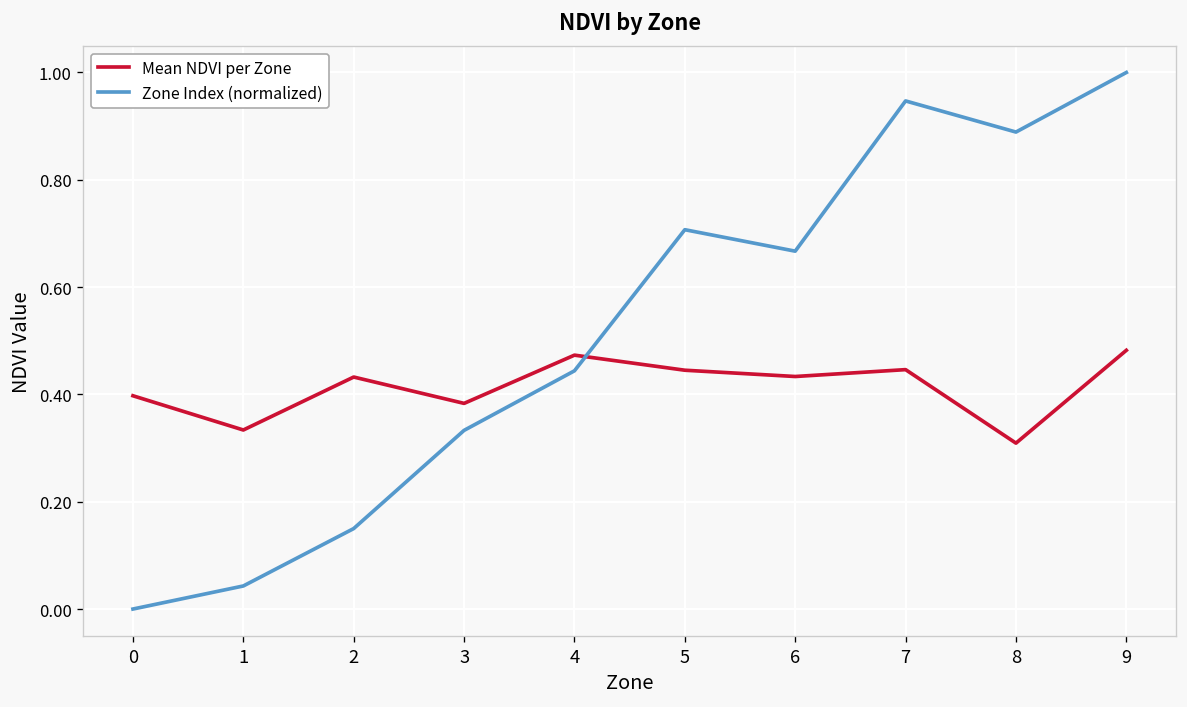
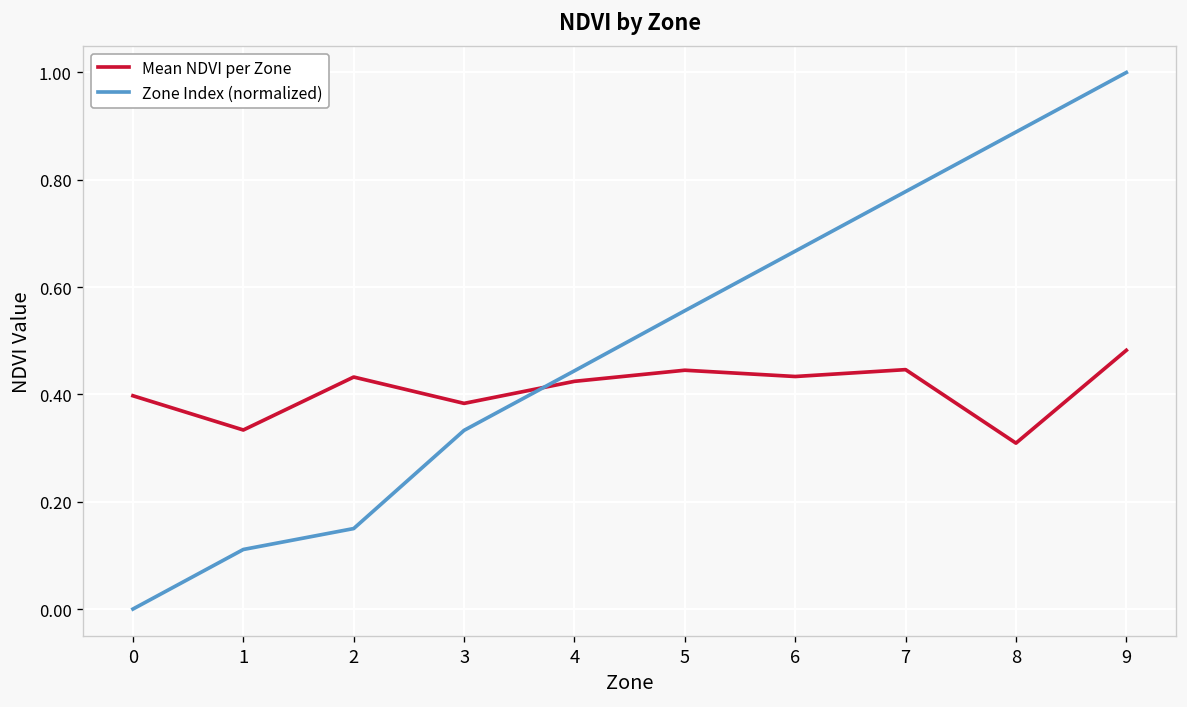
  {
    "Mean NDVI per Zone": {
      "0": 0.40,
      "1": 0.33,
      "2": 0.43,
      "3": 0.38,
-     "4": 0.47,
+     "4": 0.42,
      "5": 0.45,
      "6": 0.43,
      "7": 0.45,
      "8": 0.31,
      "9": 0.48
    },
    "Zone Index (normalized)": {
      "0": 0.00,
-     "1": 0.04,
+     "1": 0.11,
      "2": 0.15,
      "3": 0.33,
      "4": 0.44,
-     "5": 0.71,
+     "5": 0.56,
      "6": 0.67,
-     "7": 0.95,
+     "7": 0.78,
      "8": 0.89,
      "9": 1.00
    }
  }
